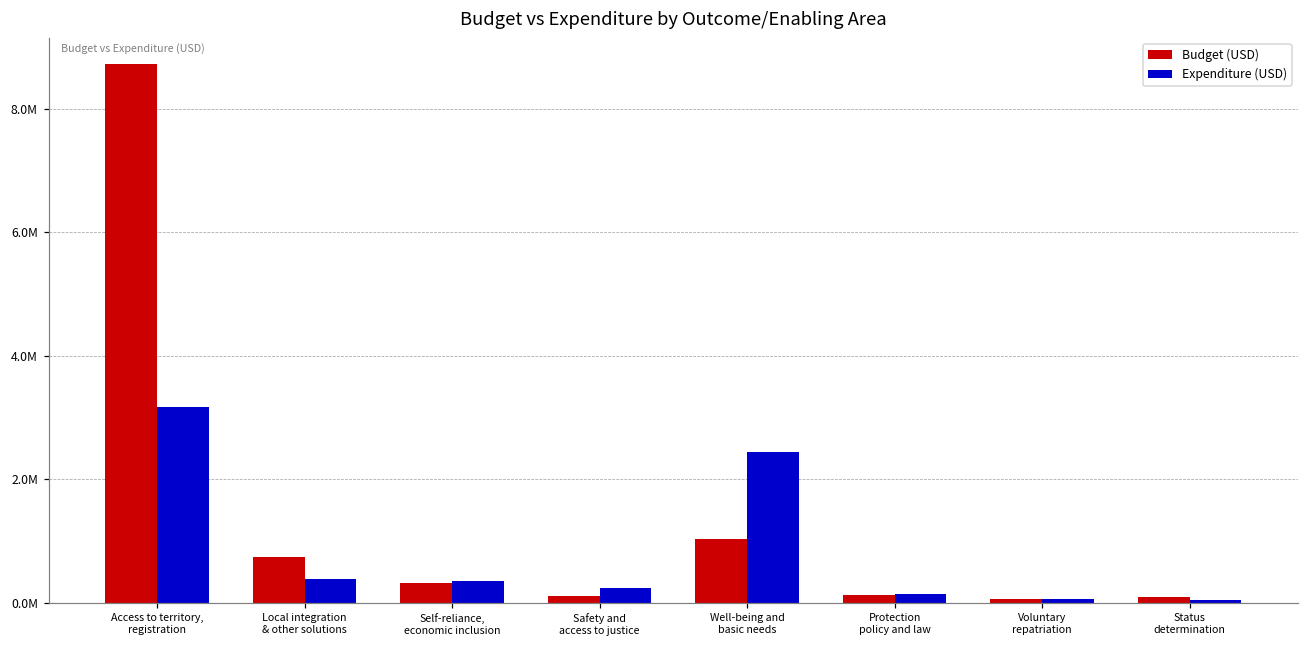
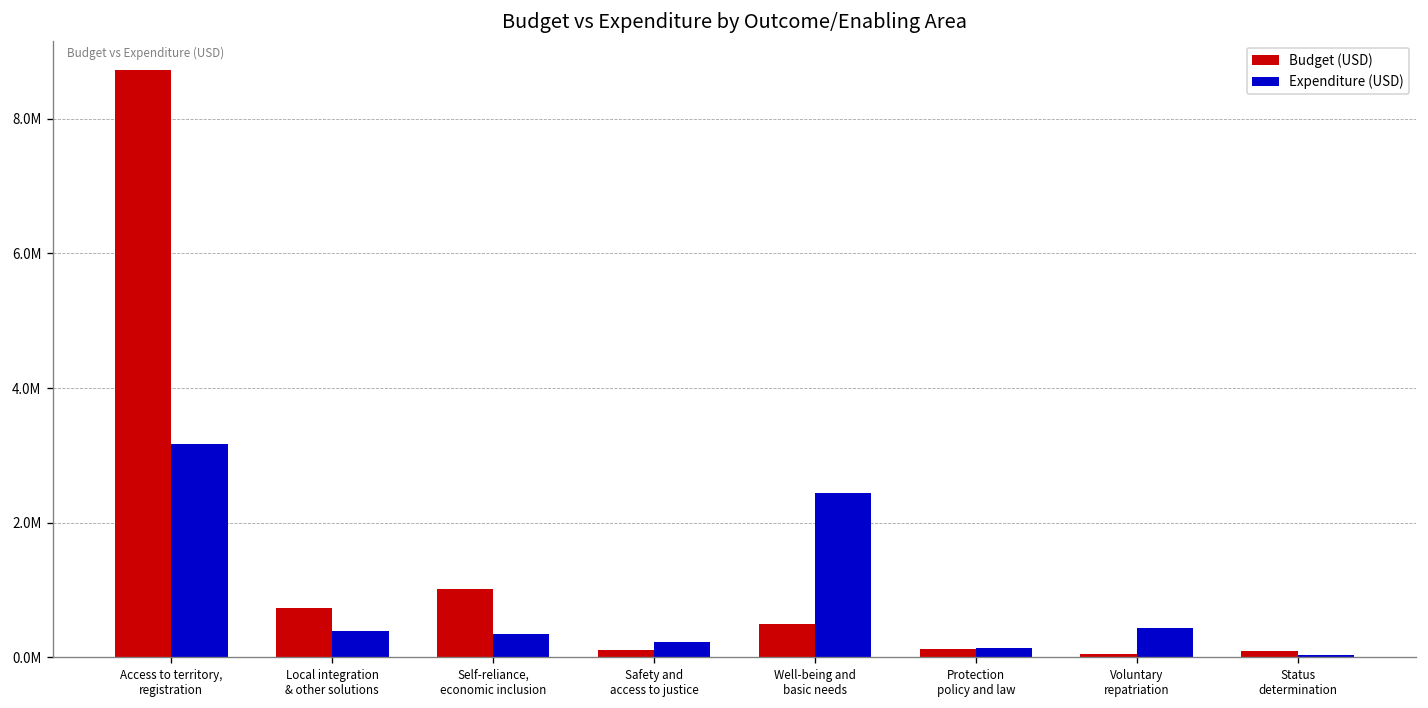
  {
    "Budget (USD)": {
      "Access to territory, registration": 8700000,
      "Local integration & other solutions": 700000,
-     "Self-reliance, economic inclusion": 300000,
+     "Self-reliance, economic inclusion": 1000000,
      "Safety and access to justice": 100000,
-     "Well-being and basic needs": 1000000,
+     "Well-being and basic needs": 500000,
      "Protection policy and law": 100000,
      "Voluntary repatriation": 100000,
      "Status determination": 100000
    },
    "Expenditure (USD)": {
      "Access to territory, registration": 3200000,
      "Local integration & other solutions": 400000,
      "Self-reliance, economic inclusion": 300000,
      "Safety and access to justice": 200000,
      "Well-being and basic needs": 2400000,
      "Protection policy and law": 100000,
-     "Voluntary repatriation": 100000
+     "Voluntary repatriation": 400000
    }
  }
